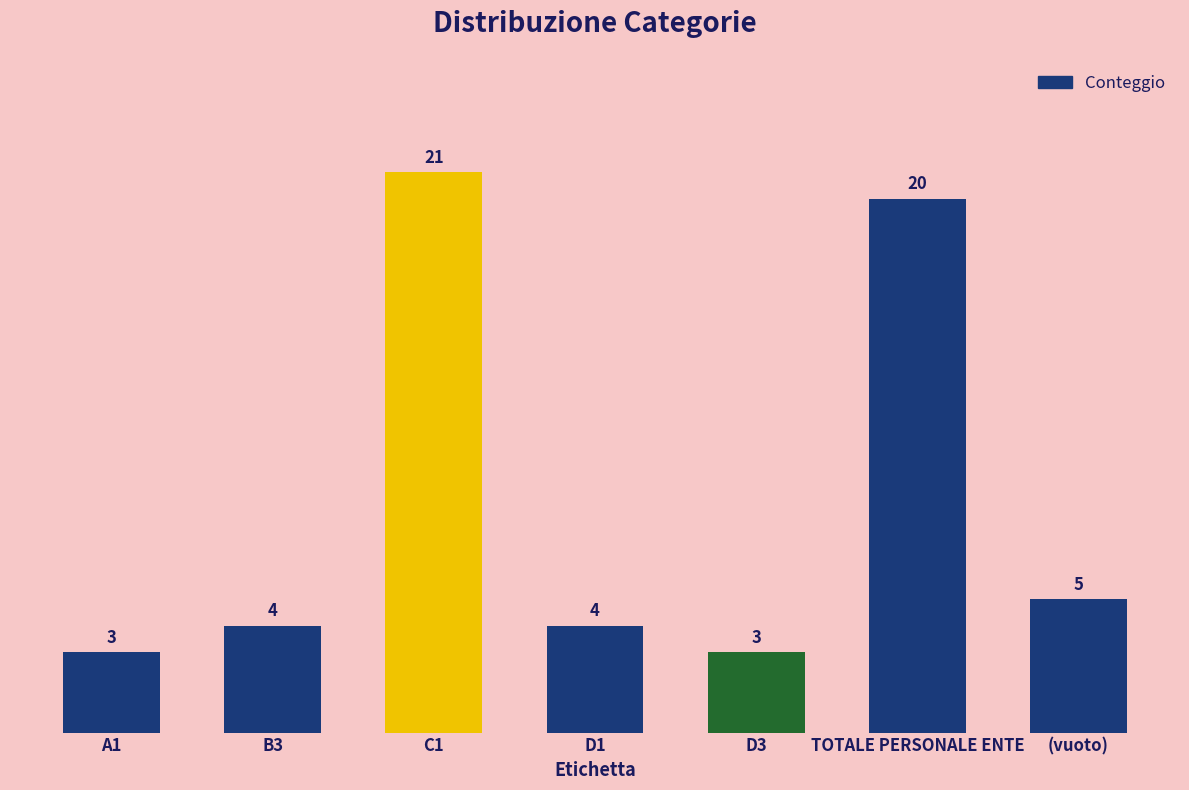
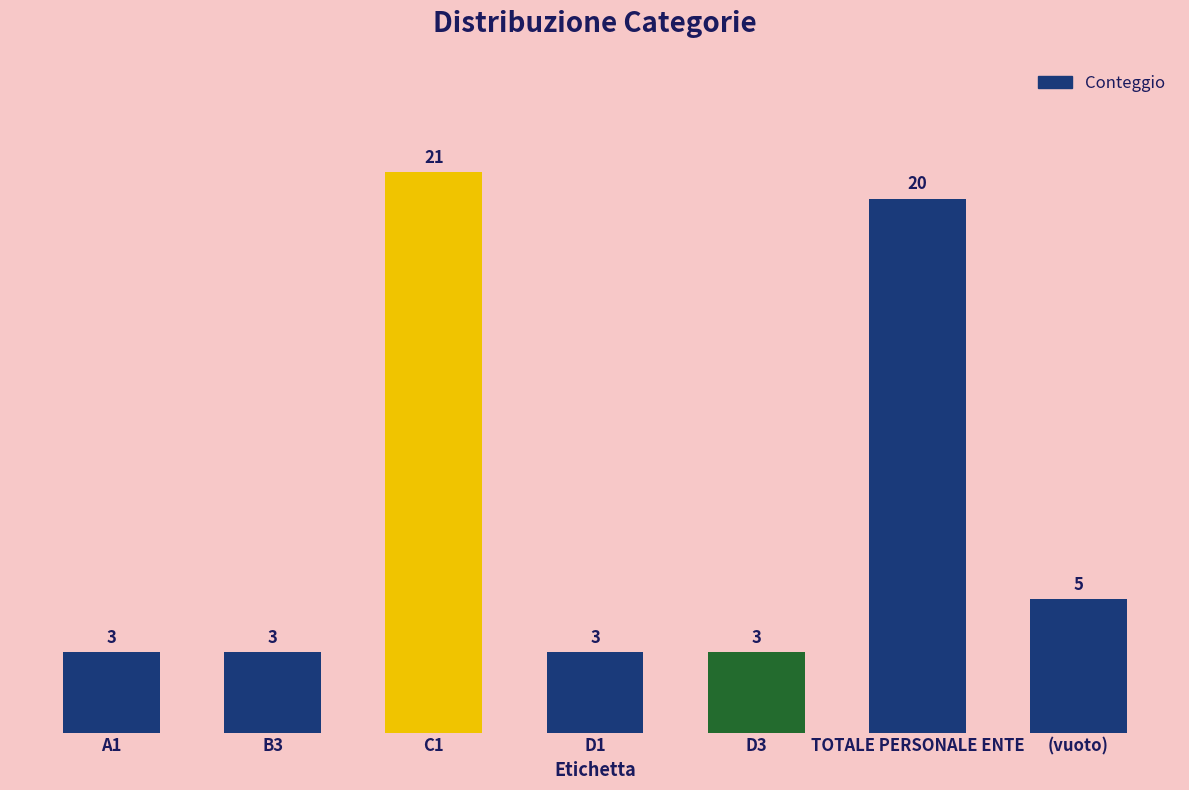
  {
    "A1": 3,
-   "B3": 4,
+   "B3": 3,
    "C1": 21,
-   "D1": 4,
+   "D1": 3,
    "D3": 3,
    "TOTALE PERSONALE ENTE": 20,
    "(vuoto)": 5
  }
